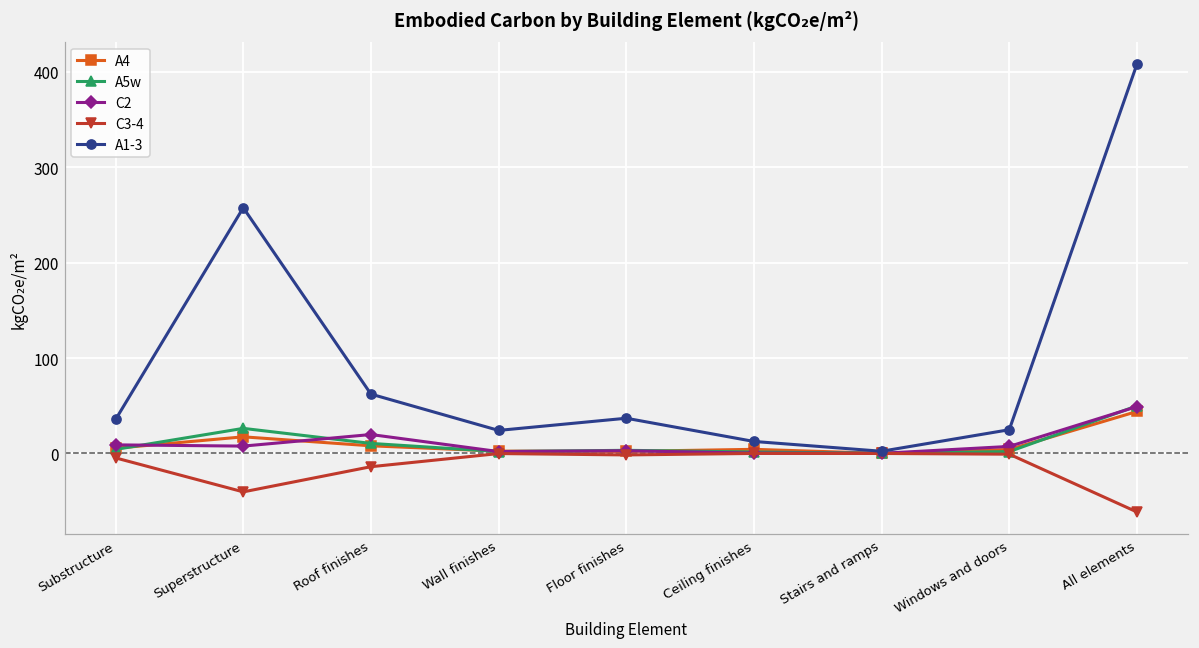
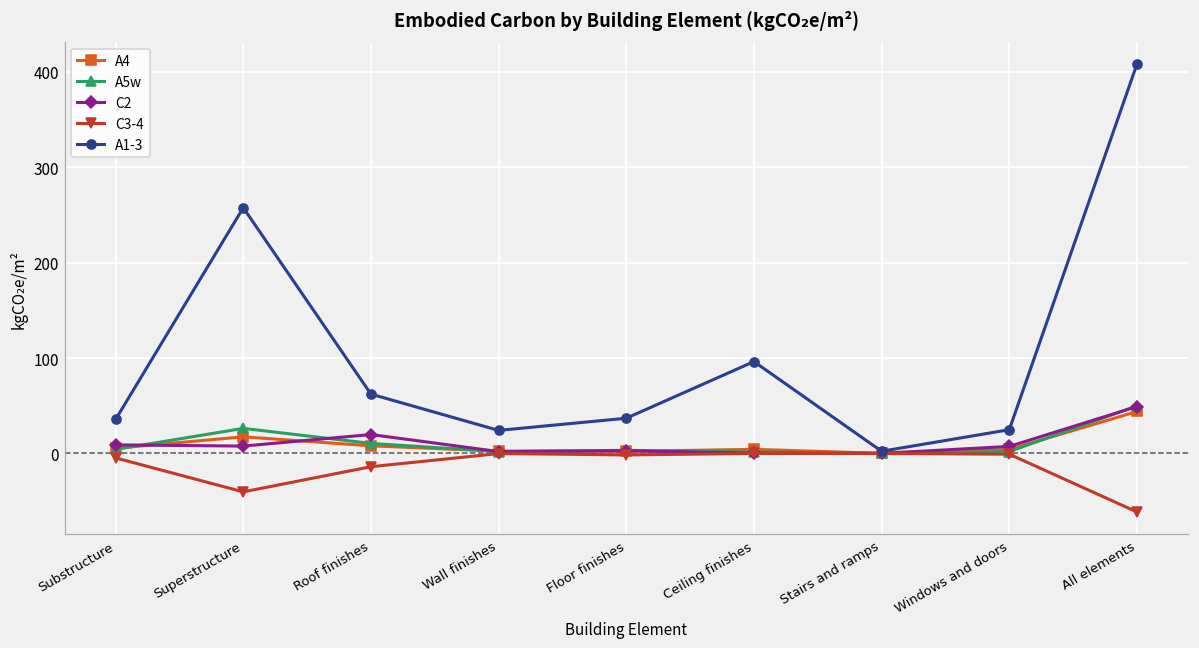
  {
    "A5w": {
      "Superstructure": 30
    },
    "C2": {
      "Substructure": 10,
      "Superstructure": 10,
      "Roof finishes": 20,
      "Windows and doors": 10
    },
    "A1-3": {
      "Substructure": 40,
      "Superstructure": 260,
      "Roof finishes": 60,
      "Wall finishes": 20,
      "Floor finishes": 40,
-     "Ceiling finishes": 10,
+     "Ceiling finishes": 100,
      "Windows and doors": 20,
      "All elements": 410
    }
  }
